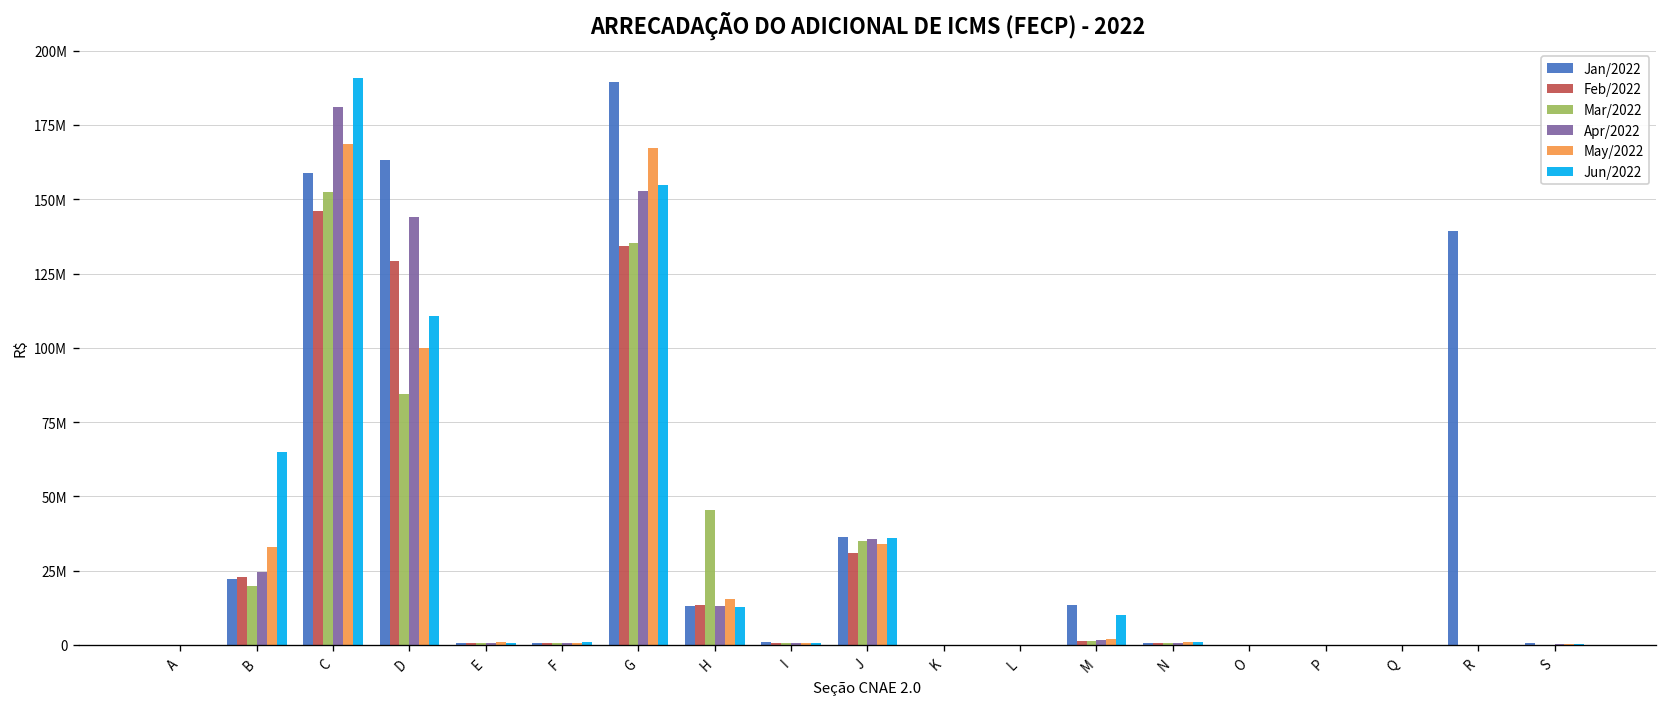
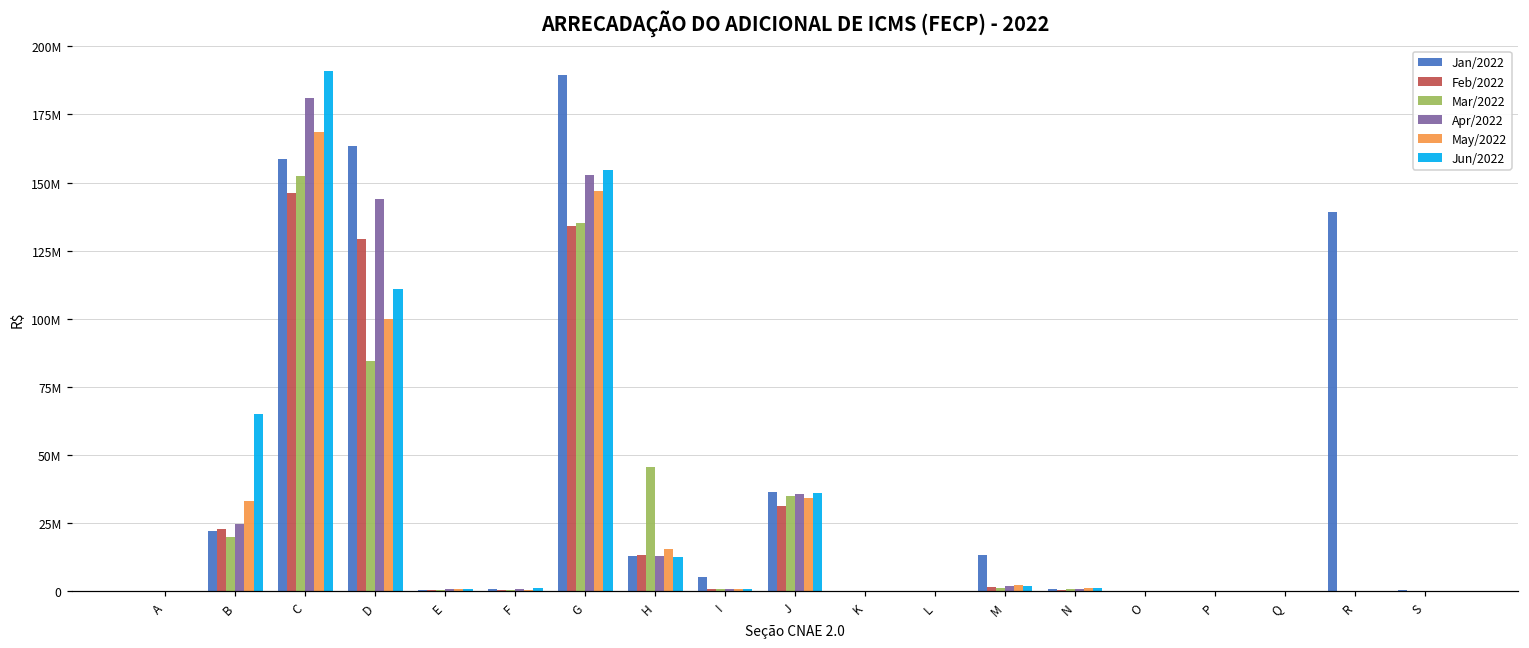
  {
    "Jan/2022": {
      "B": 22000000,
      "C": 159000000,
      "D": 163000000,
      "G": 189000000,
      "H": 13000000,
-     "I": 1000000,
+     "I": 5000000,
      "J": 36000000,
      "M": 13000000,
      "R": 139000000
    },
    "Feb/2022": {
      "B": 23000000,
      "C": 146000000,
      "D": 129000000,
      "G": 134000000,
      "H": 13000000,
      "J": 31000000,
      "M": 1000000
    },
    "Mar/2022": {
      "B": 20000000,
      "C": 153000000,
      "D": 84000000,
      "G": 135000000,
      "H": 45000000,
      "J": 35000000,
      "M": 1000000
    },
    "Apr/2022": {
      "B": 25000000,
      "C": 181000000,
      "D": 144000000,
      "G": 153000000,
      "H": 13000000,
      "J": 36000000,
      "M": 2000000
    },
    "May/2022": {
      "B": 33000000,
      "C": 169000000,
      "D": 100000000,
-     "G": 167000000,
+     "G": 147000000,
      "H": 15000000,
      "J": 34000000,
      "M": 2000000,
      "N": 1000000
    },
    "Jun/2022": {
      "B": 65000000,
      "C": 191000000,
      "D": 111000000,
      "G": 155000000,
      "H": 13000000,
      "J": 36000000,
-     "M": 10000000
+     "M": 2000000
    }
  }
